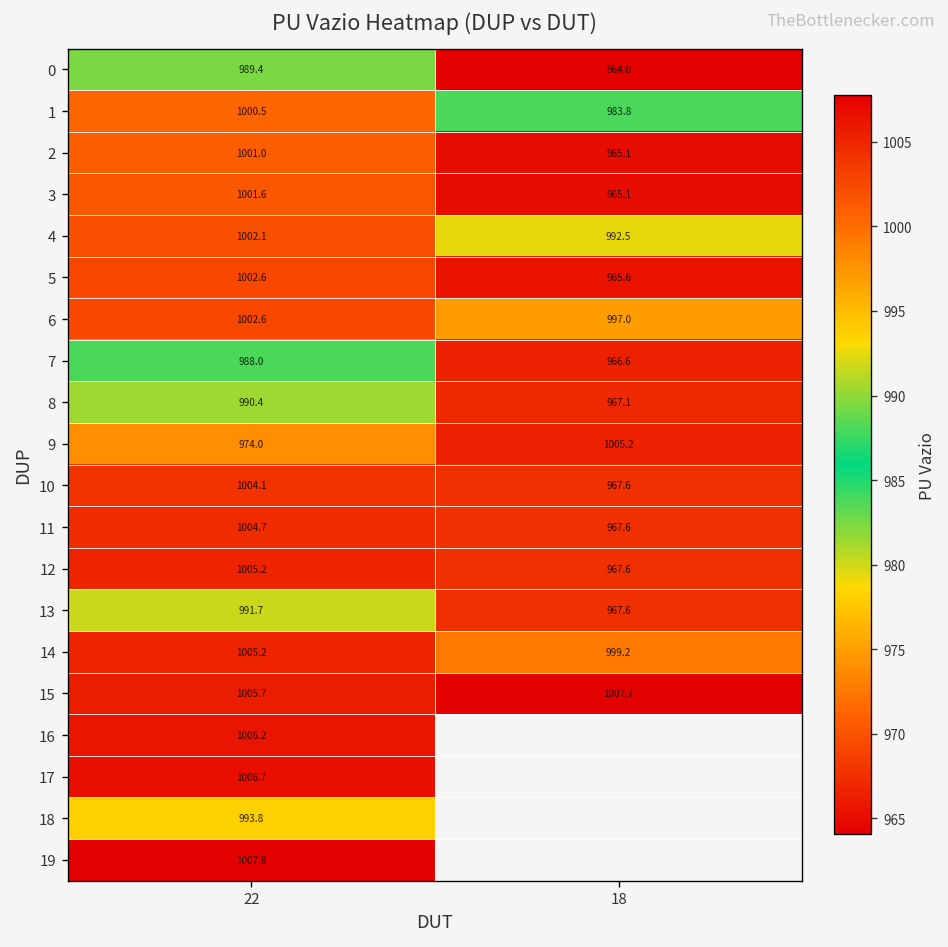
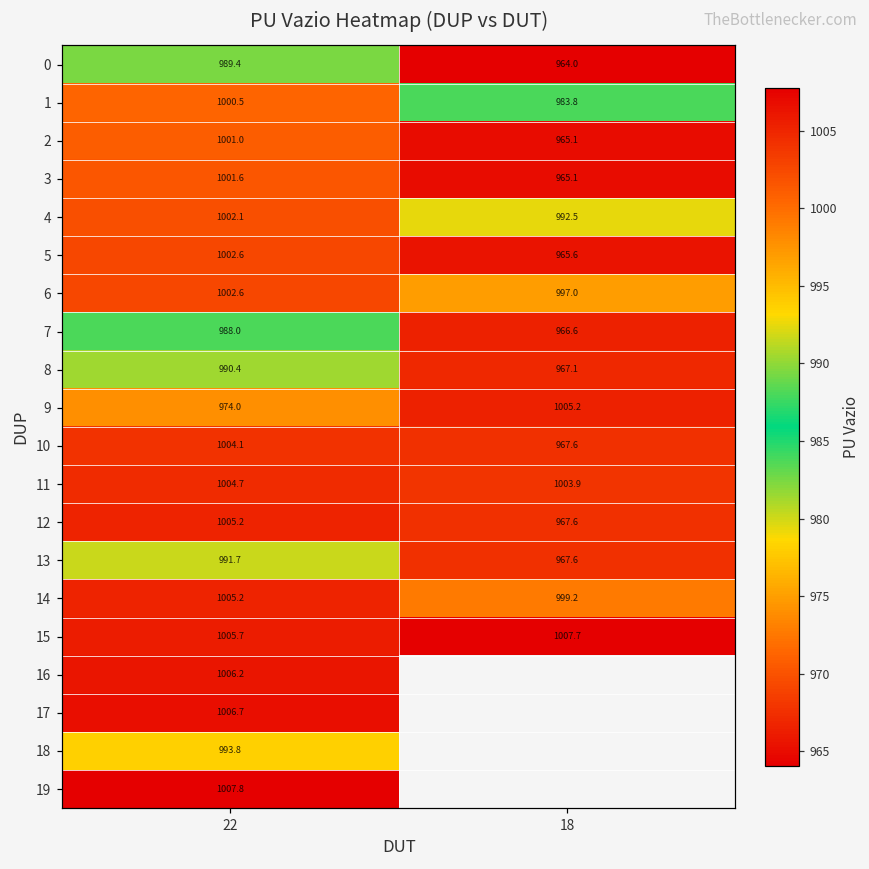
  {
    "0": {
      "22": 989.4,
      "18": 964.0
    },
    "1": {
      "22": 1000.5,
      "18": 983.8
    },
    "2": {
      "22": 1001.0,
      "18": 965.1
    },
    "3": {
      "22": 1001.6,
      "18": 965.1
    },
    "4": {
      "22": 1002.1,
      "18": 992.5
    },
    "5": {
      "22": 1002.6,
      "18": 965.6
    },
    "6": {
      "22": 1002.6,
      "18": 997.0
    },
    "7": {
      "22": 988.0,
      "18": 966.6
    },
    "8": {
      "22": 990.4,
      "18": 967.1
    },
    "9": {
      "22": 974.0,
      "18": 1005.2
    },
    "10": {
      "22": 1004.1,
      "18": 967.6
    },
    "11": {
      "22": 1004.7,
-     "18": 967.6
+     "18": 1003.9
    },
    "12": {
      "22": 1005.2,
      "18": 967.6
    },
    "13": {
      "22": 991.7,
      "18": 967.6
    },
    "14": {
      "22": 1005.2,
      "18": 999.2
    },
    "15": {
      "22": 1005.7,
      "18": 1007.7
    },
    "16": {
      "22": 1006.2
    },
    "17": {
      "22": 1006.7
    },
    "18": {
      "22": 993.8
    },
    "19": {
      "22": 1007.8
    }
  }
